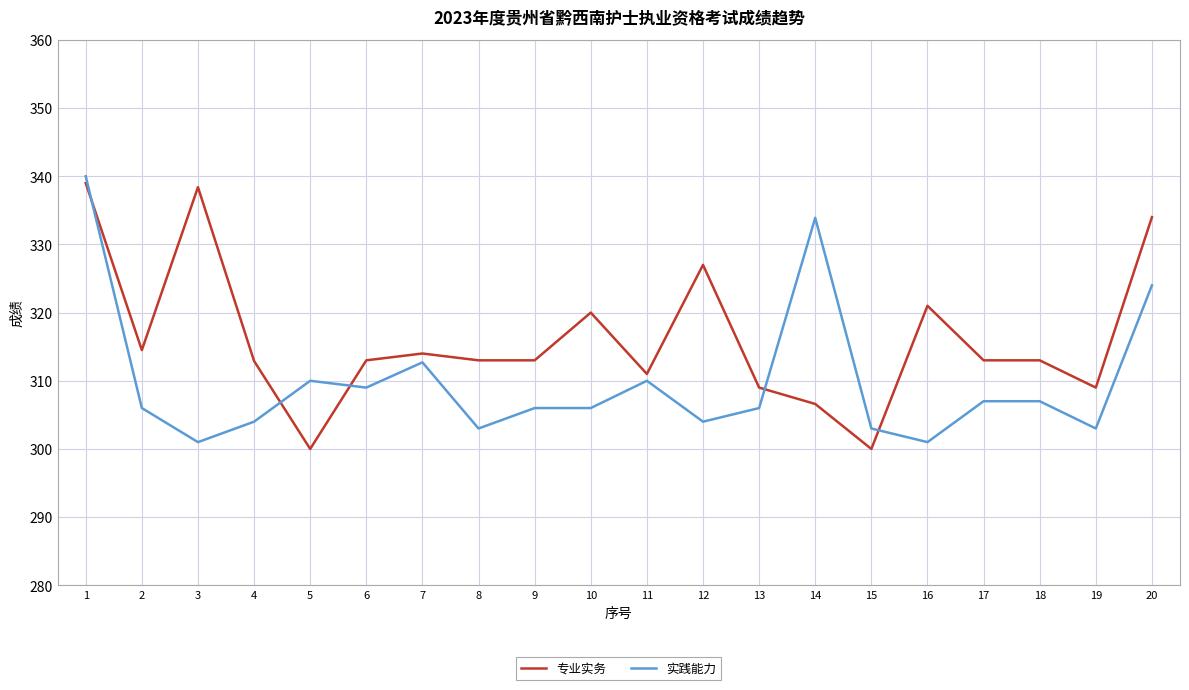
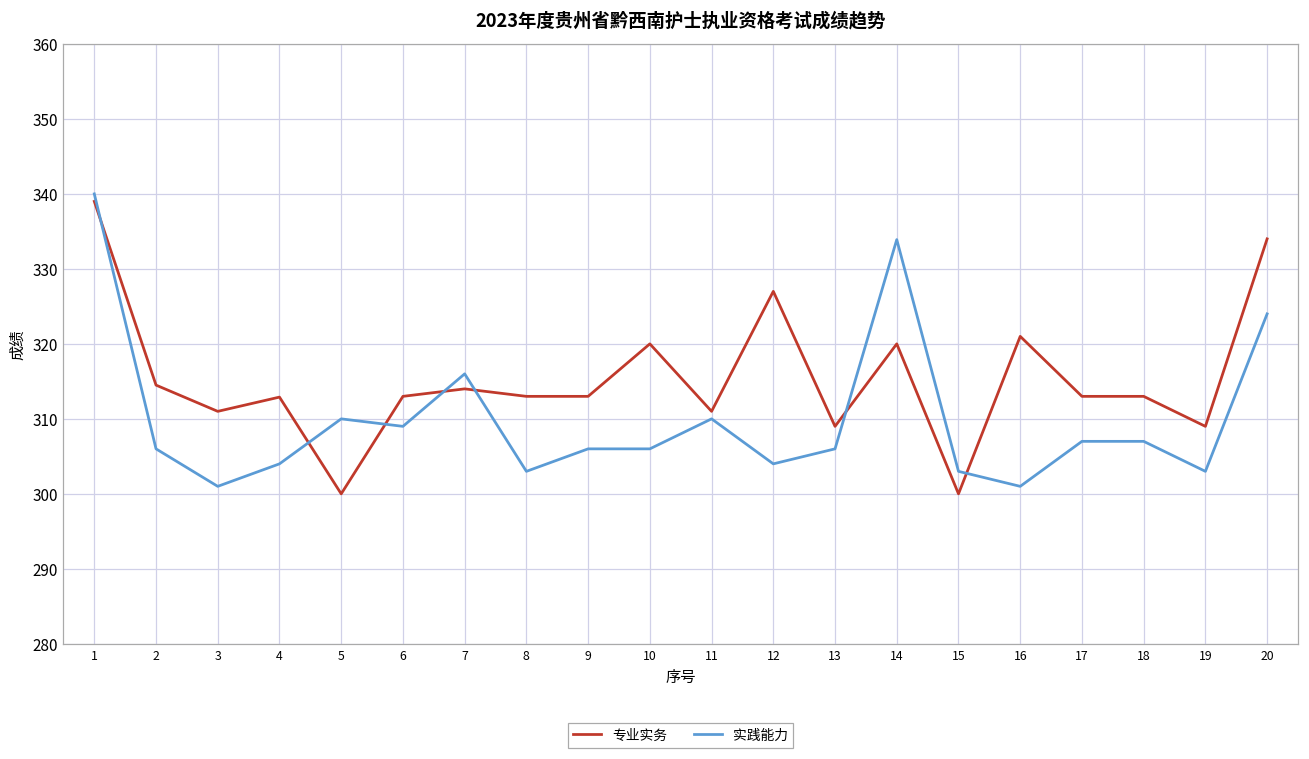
  {
    "专业实务": {
      "1": 339,
      "2": 315,
-     "3": 338,
+     "3": 311,
      "4": 313,
      "5": 300,
      "6": 313,
      "7": 314,
      "8": 313,
      "9": 313,
      "10": 320,
      "11": 311,
      "12": 327,
      "13": 309,
-     "14": 307,
+     "14": 320,
      "15": 300,
      "16": 321,
      "17": 313,
      "18": 313,
      "19": 309,
      "20": 334
    },
    "实践能力": {
      "1": 340,
      "2": 306,
      "3": 301,
      "4": 304,
      "5": 310,
      "6": 309,
-     "7": 313,
+     "7": 316,
      "8": 303,
      "9": 306,
      "10": 306,
      "11": 310,
      "12": 304,
      "13": 306,
      "14": 334,
      "15": 303,
      "16": 301,
      "17": 307,
      "18": 307,
      "19": 303,
      "20": 324
    }
  }
